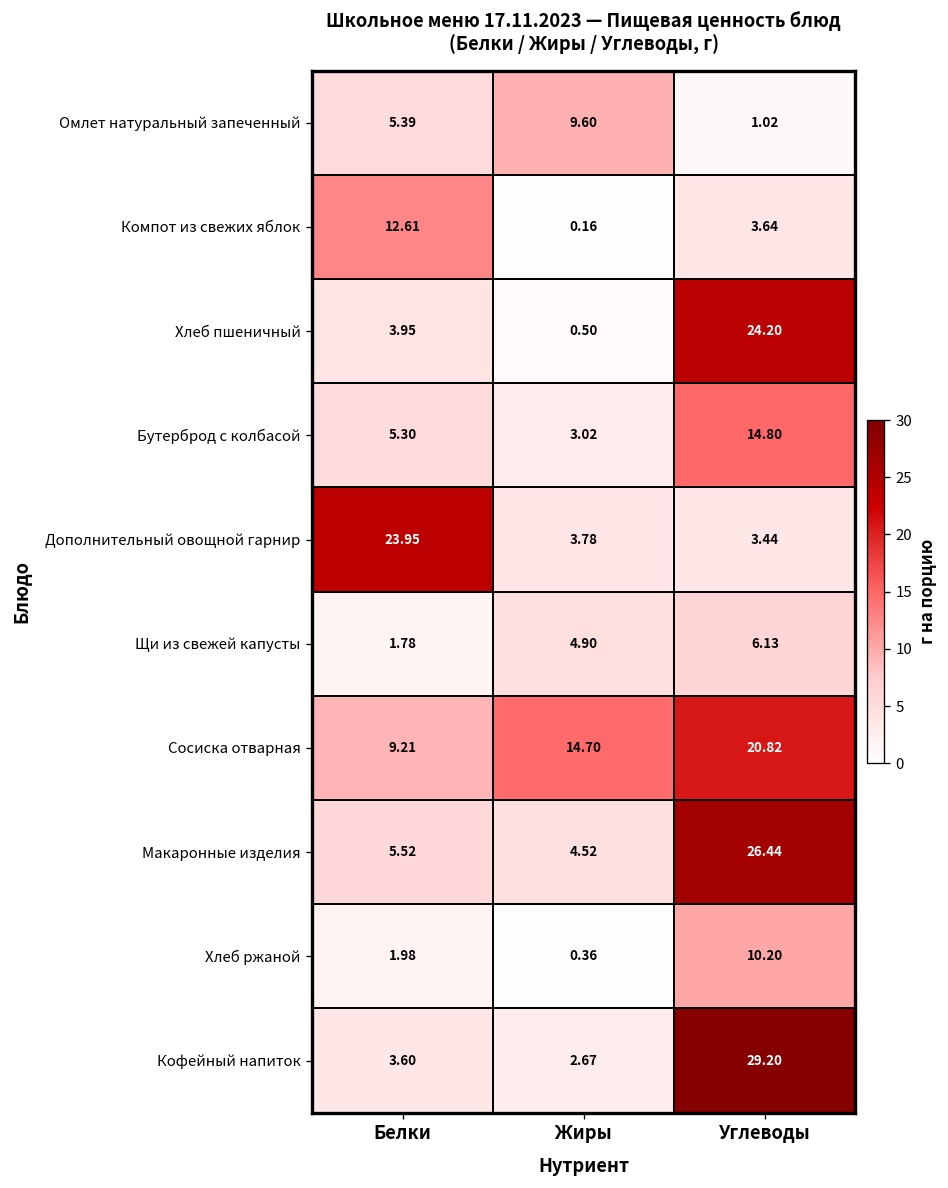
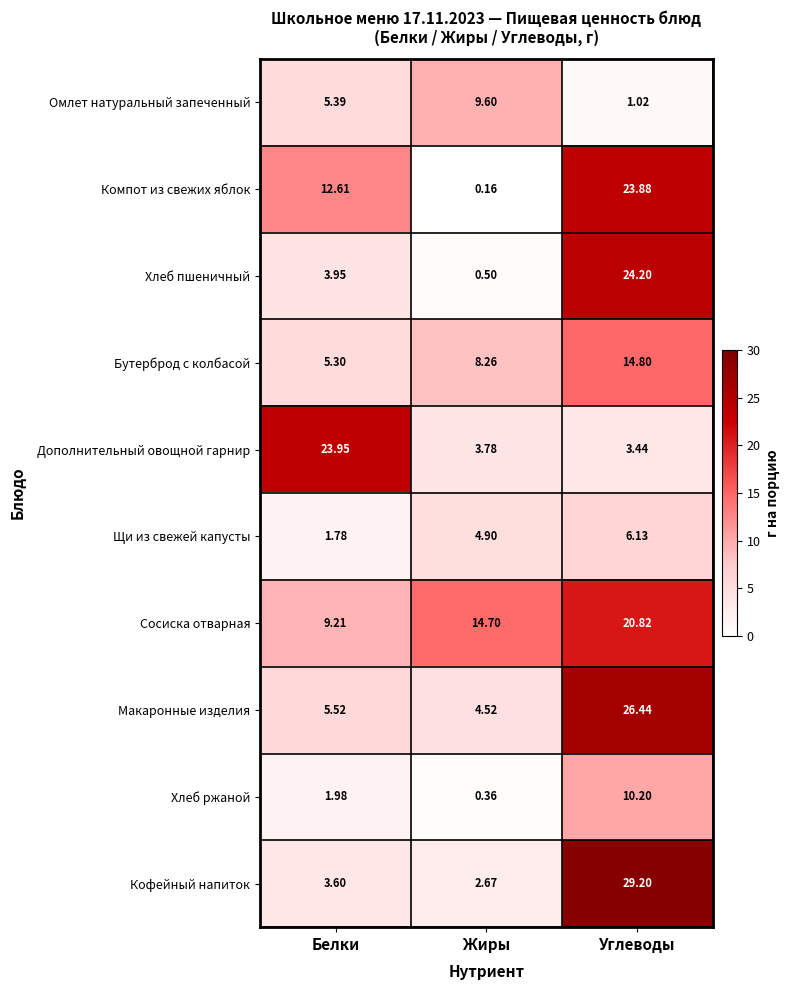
  {
    "Омлет натуральный запеченный": {
      "Белки": 5.39,
      "Жиры": 9.60,
      "Углеводы": 1.02
    },
    "Компот из свежих яблок": {
      "Белки": 12.61,
      "Жиры": 0.16,
-     "Углеводы": 3.64
+     "Углеводы": 23.88
    },
    "Хлеб пшеничный": {
      "Белки": 3.95,
      "Жиры": 0.50,
      "Углеводы": 24.20
    },
    "Бутерброд с колбасой": {
      "Белки": 5.30,
-     "Жиры": 3.02,
+     "Жиры": 8.26,
      "Углеводы": 14.80
    },
    "Дополнительный овощной гарнир": {
      "Белки": 23.95,
      "Жиры": 3.78,
      "Углеводы": 3.44
    },
    "Щи из свежей капусты": {
      "Белки": 1.78,
      "Жиры": 4.90,
      "Углеводы": 6.13
    },
    "Сосиска отварная": {
      "Белки": 9.21,
      "Жиры": 14.70,
      "Углеводы": 20.82
    },
    "Макаронные изделия": {
      "Белки": 5.52,
      "Жиры": 4.52,
      "Углеводы": 26.44
    },
    "Хлеб ржаной": {
      "Белки": 1.98,
      "Жиры": 0.36,
      "Углеводы": 10.20
    },
    "Кофейный напиток": {
      "Белки": 3.60,
      "Жиры": 2.67,
      "Углеводы": 29.20
    }
  }
